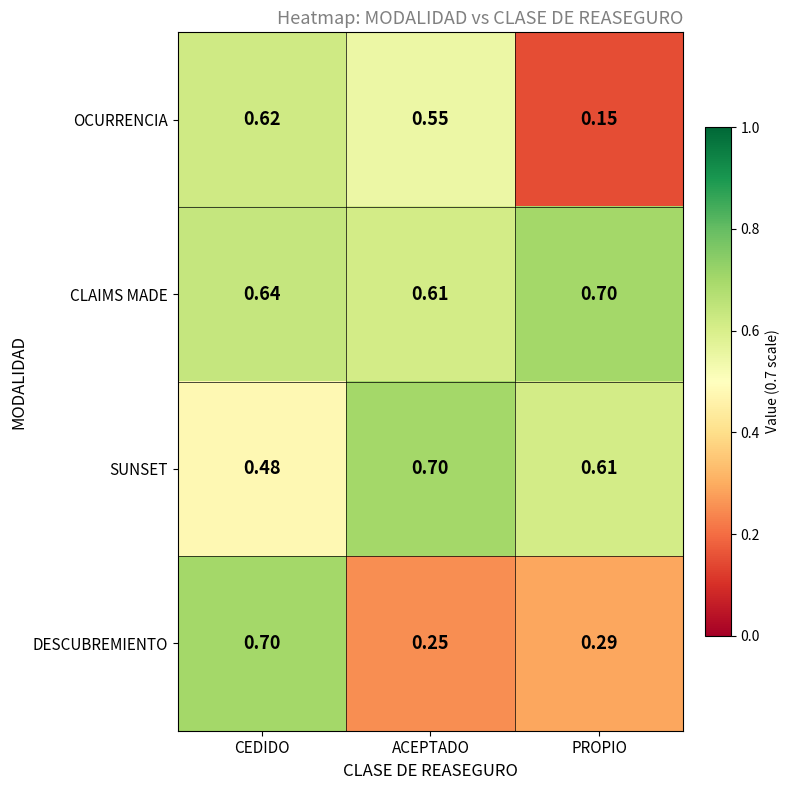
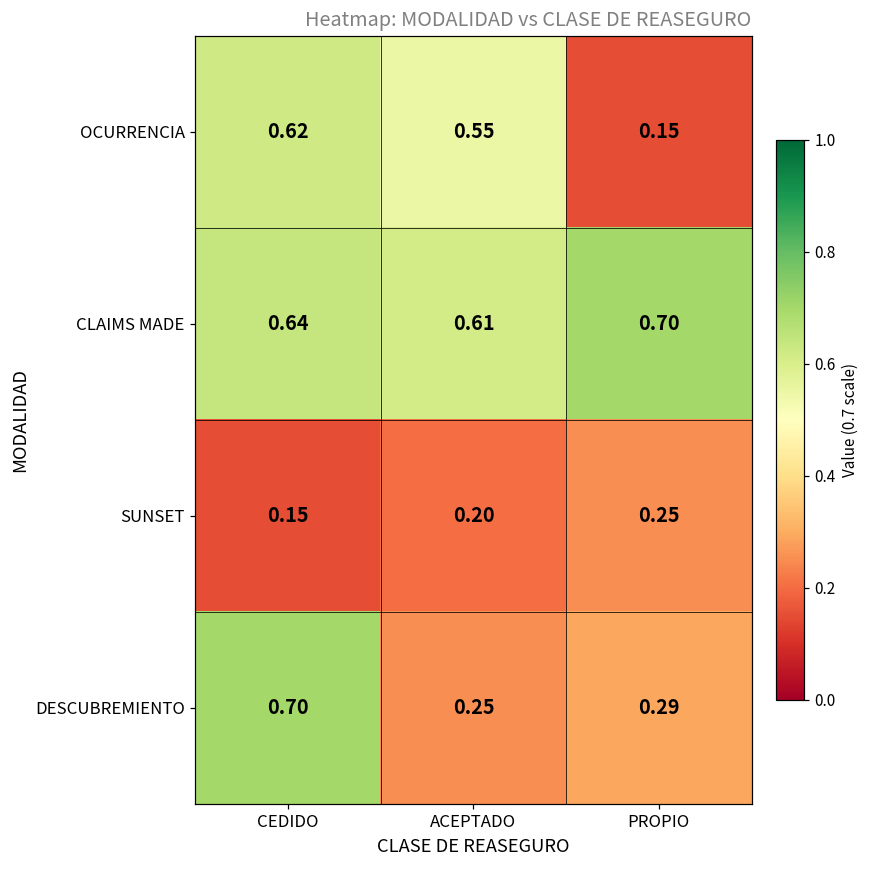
  {
    "OCURRENCIA": {
      "CEDIDO": 0.62,
      "ACEPTADO": 0.55,
      "PROPIO": 0.15
    },
    "CLAIMS MADE": {
      "CEDIDO": 0.64,
      "ACEPTADO": 0.61,
      "PROPIO": 0.70
    },
    "SUNSET": {
-     "CEDIDO": 0.48,
-     "ACEPTADO": 0.70,
-     "PROPIO": 0.61
+     "CEDIDO": 0.15,
+     "ACEPTADO": 0.20,
+     "PROPIO": 0.25
    },
    "DESCUBREMIENTO": {
      "CEDIDO": 0.70,
      "ACEPTADO": 0.25,
      "PROPIO": 0.29
    }
  }
